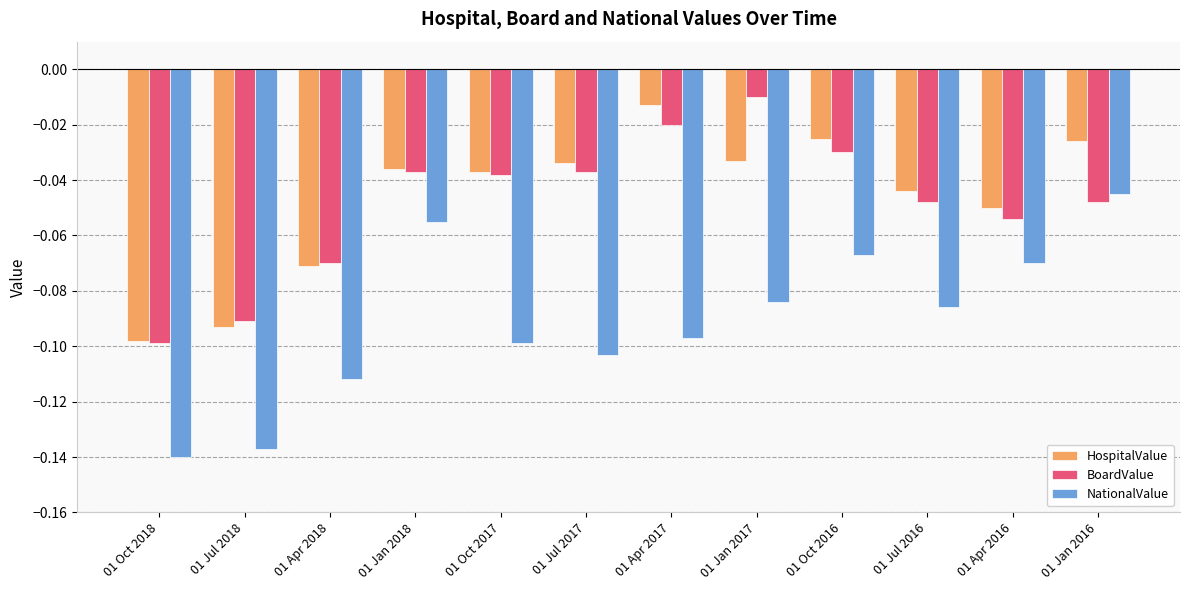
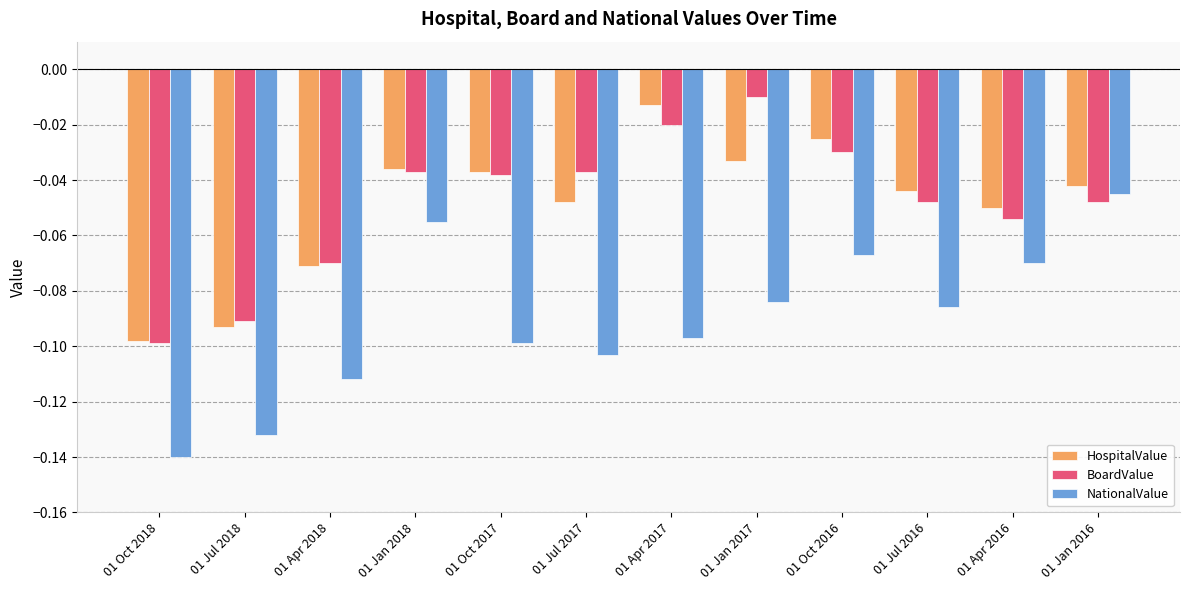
  {
    "HospitalValue": {
      "01 Oct 2018": -0.098,
      "01 Jul 2018": -0.093,
      "01 Apr 2018": -0.071,
      "01 Jan 2018": -0.036,
      "01 Oct 2017": -0.037,
-     "01 Jul 2017": -0.034,
+     "01 Jul 2017": -0.048,
      "01 Apr 2017": -0.013,
      "01 Jan 2017": -0.033,
      "01 Oct 2016": -0.025,
      "01 Jul 2016": -0.044,
      "01 Apr 2016": -0.050,
-     "01 Jan 2016": -0.026
+     "01 Jan 2016": -0.042
    },
    "BoardValue": {
      "01 Oct 2018": -0.099,
      "01 Jul 2018": -0.091,
      "01 Apr 2018": -0.070,
      "01 Jan 2018": -0.037,
      "01 Oct 2017": -0.038,
      "01 Jul 2017": -0.037,
      "01 Apr 2017": -0.020,
      "01 Jan 2017": -0.010,
      "01 Oct 2016": -0.030,
      "01 Jul 2016": -0.048,
      "01 Apr 2016": -0.054,
      "01 Jan 2016": -0.048
    },
    "NationalValue": {
      "01 Oct 2018": -0.140,
-     "01 Jul 2018": -0.137,
+     "01 Jul 2018": -0.132,
      "01 Apr 2018": -0.112,
      "01 Jan 2018": -0.055,
      "01 Oct 2017": -0.099,
      "01 Jul 2017": -0.103,
      "01 Apr 2017": -0.097,
      "01 Jan 2017": -0.084,
      "01 Oct 2016": -0.067,
      "01 Jul 2016": -0.086,
      "01 Apr 2016": -0.070,
      "01 Jan 2016": -0.045
    }
  }
